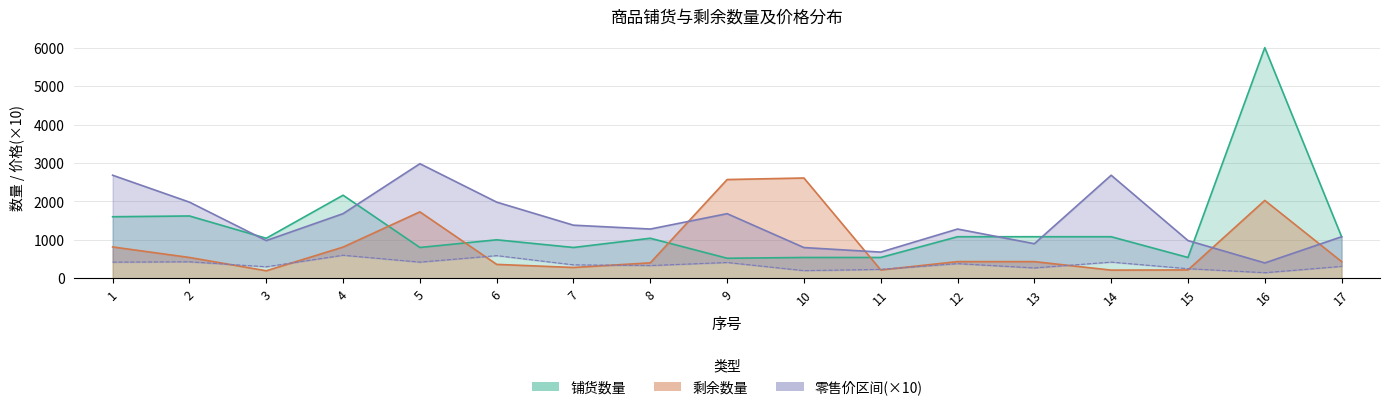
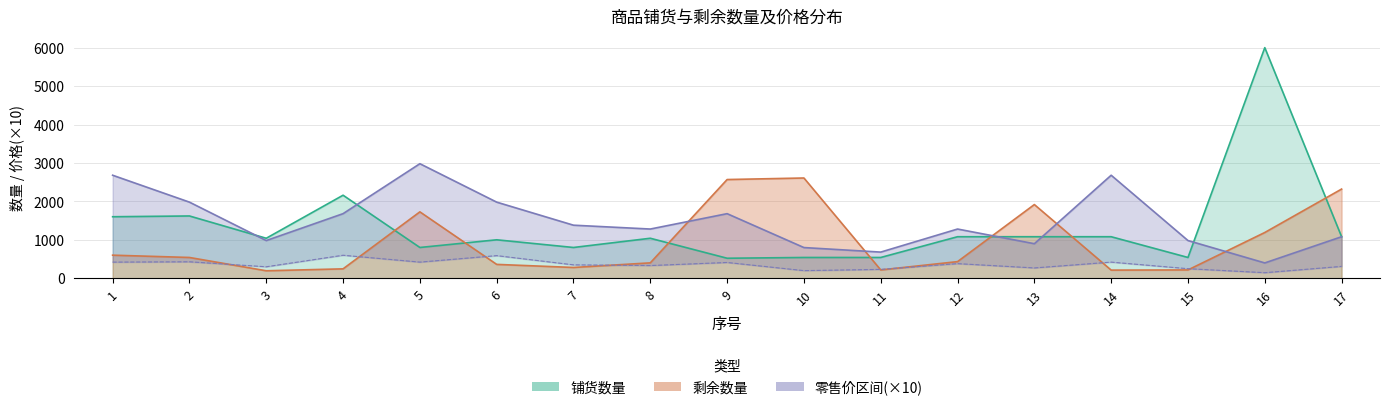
  {
    "剩余数量": {
-     "1": 800,
+     "1": 600,
      "2": 500,
      "3": 200,
-     "4": 800,
+     "4": 200,
      "5": 1700,
      "6": 400,
      "7": 300,
      "8": 400,
      "9": 2600,
      "10": 2600,
-     "13": 400,
+     "13": 1900,
      "14": 200,
-     "16": 2000,
-     "17": 400
+     "16": 1200,
+     "17": 2300
    }
  }
